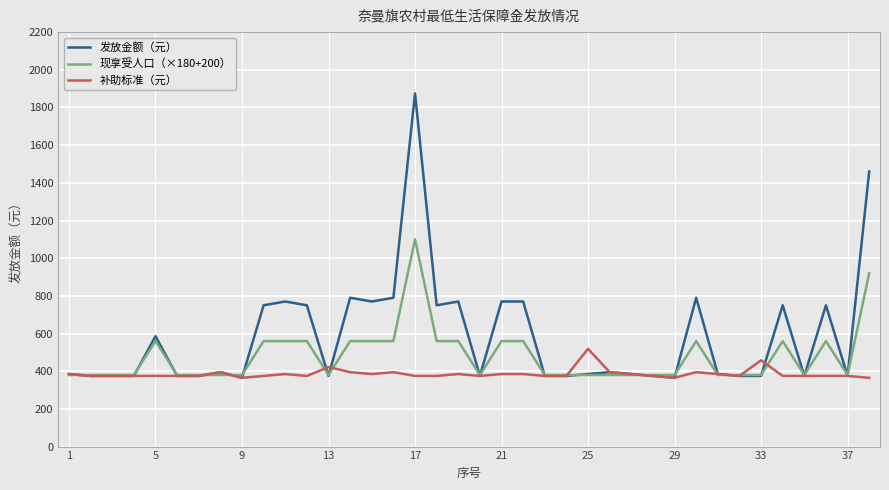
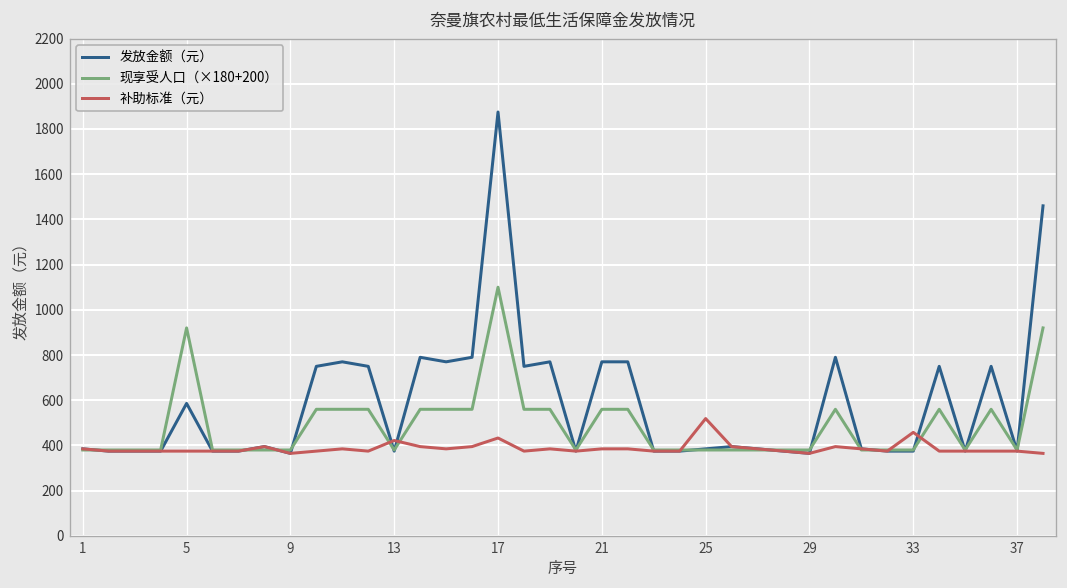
  {
    "发放金额（元）": {
      "5": 590,
      "17": 1880,
      "21": 770
    },
    "现享受人口（×180+200）": {
-     "5": 560,
+     "5": 920,
      "9": 380,
      "17": 1100,
      "21": 560,
      "29": 380
    },
    "补助标准（元）": {
      "5": 380,
      "13": 420,
-     "17": 380,
+     "17": 430,
      "21": 390,
      "25": 520,
      "33": 460
    }
  }
